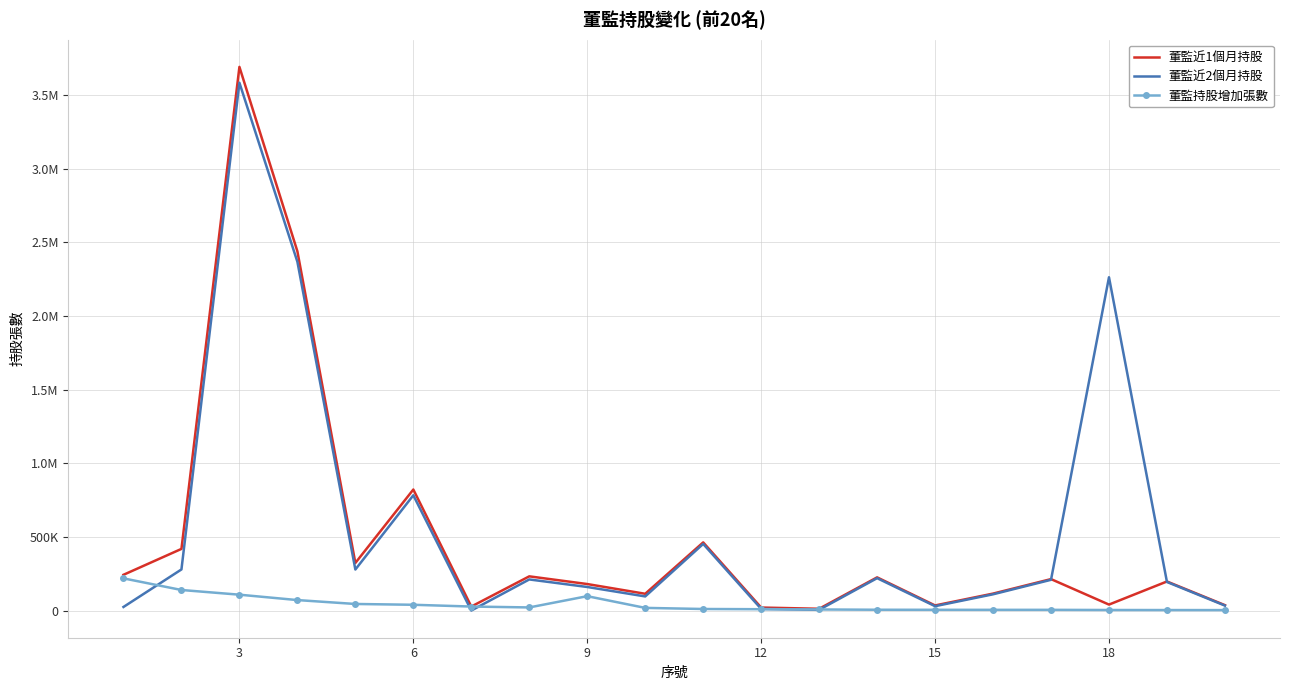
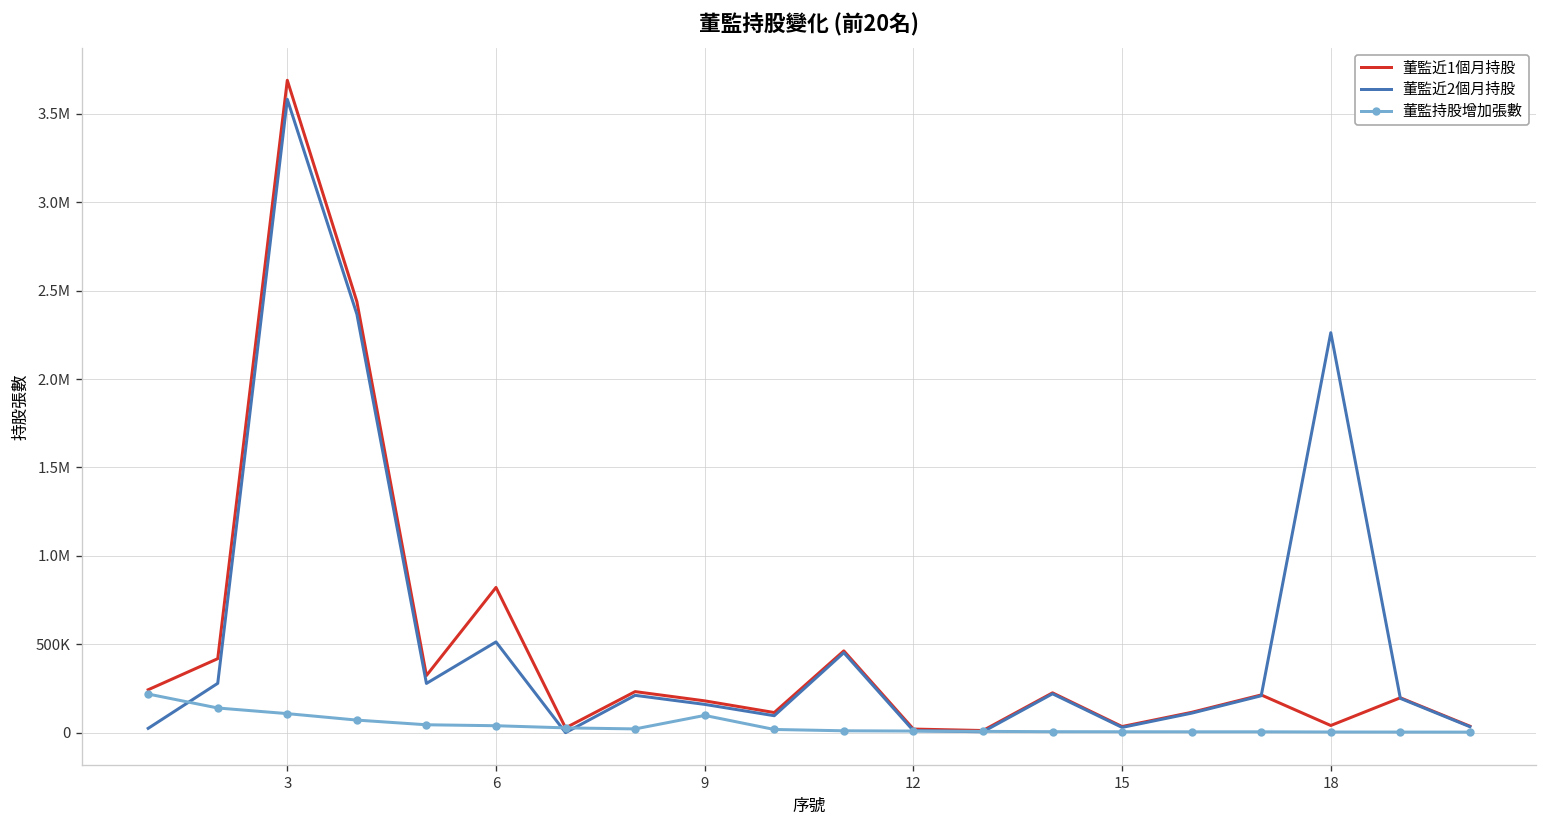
  {
    "董監近1個月持股": {
      "3": 3690000,
      "6": 820000,
      "9": 180000,
      "18": 40000
    },
    "董監近2個月持股": {
      "3": 3580000,
-     "6": 780000,
+     "6": 510000,
      "9": 160000,
      "18": 2260000
    },
    "董監持股增加張數": {
      "3": 110000,
      "6": 40000,
      "9": 100000,
      "15": 0,
      "18": 0
    }
  }
